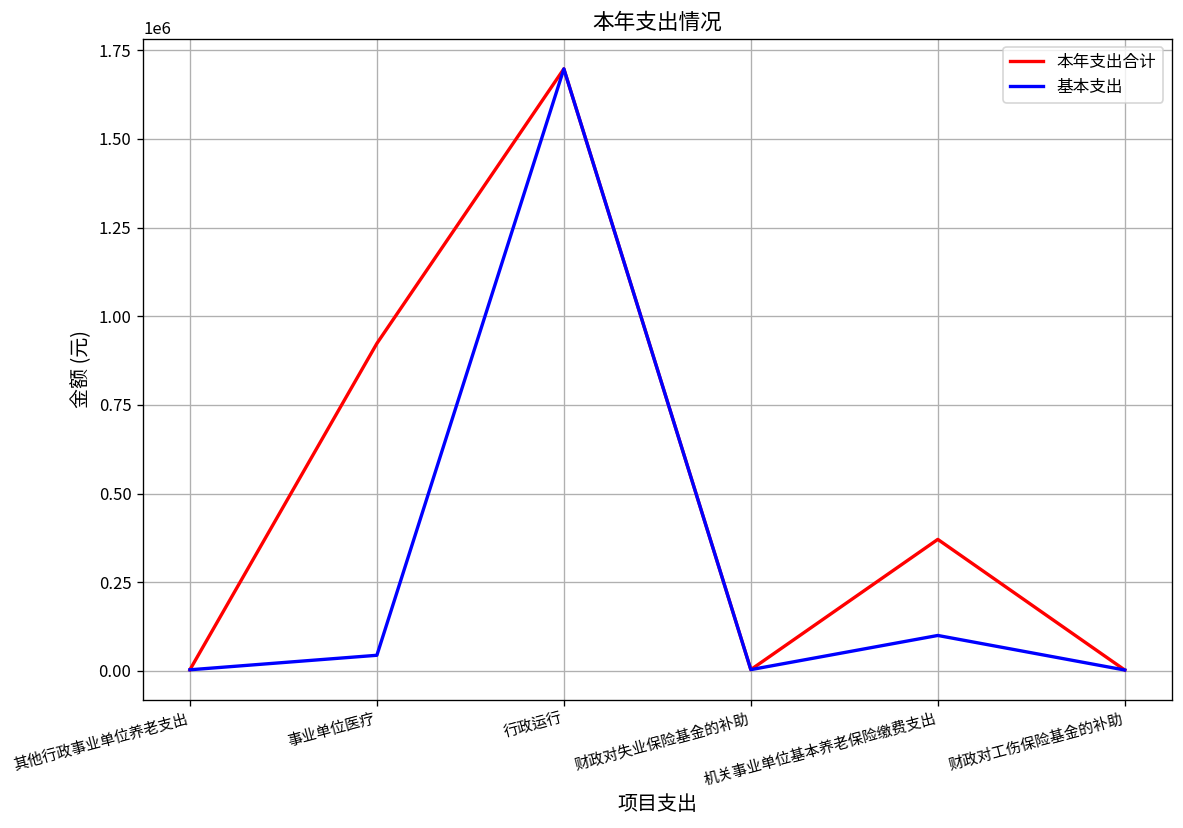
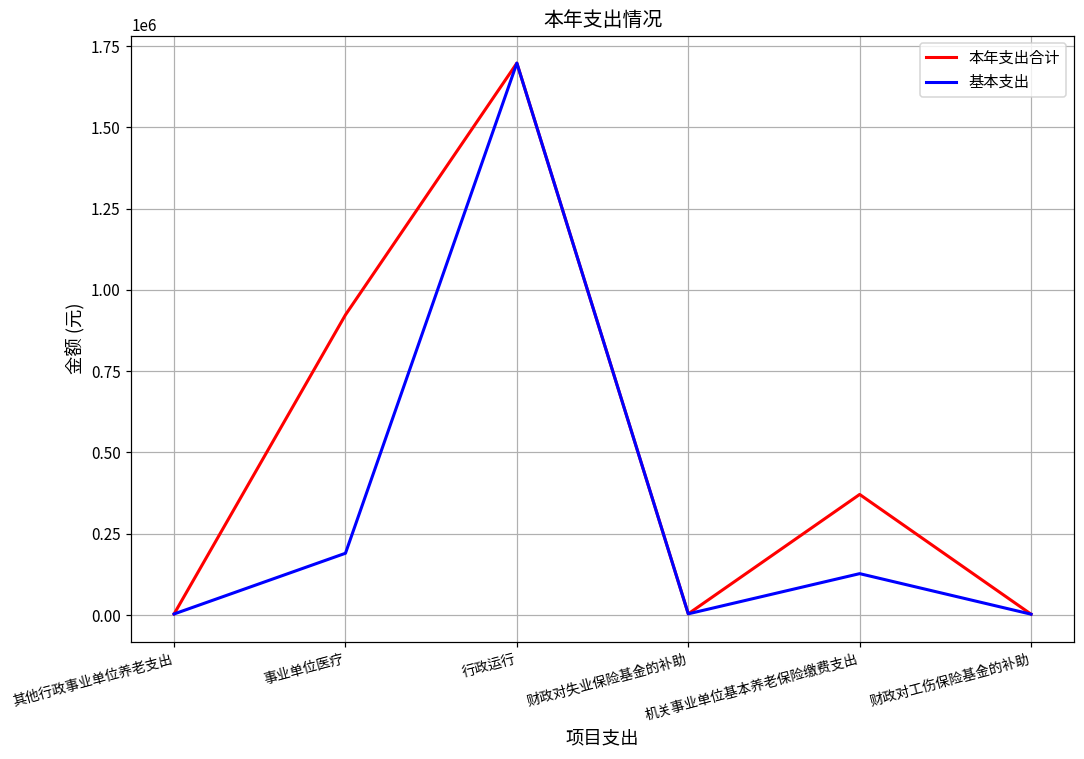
  {
    "本年支出合计": {
      "事业单位医疗": 920000,
      "机关事业单位基本养老保险缴费支出": 370000
    },
    "基本支出": {
-     "事业单位医疗": 40000,
-     "机关事业单位基本养老保险缴费支出": 100000
+     "事业单位医疗": 190000,
+     "机关事业单位基本养老保险缴费支出": 130000
    }
  }
